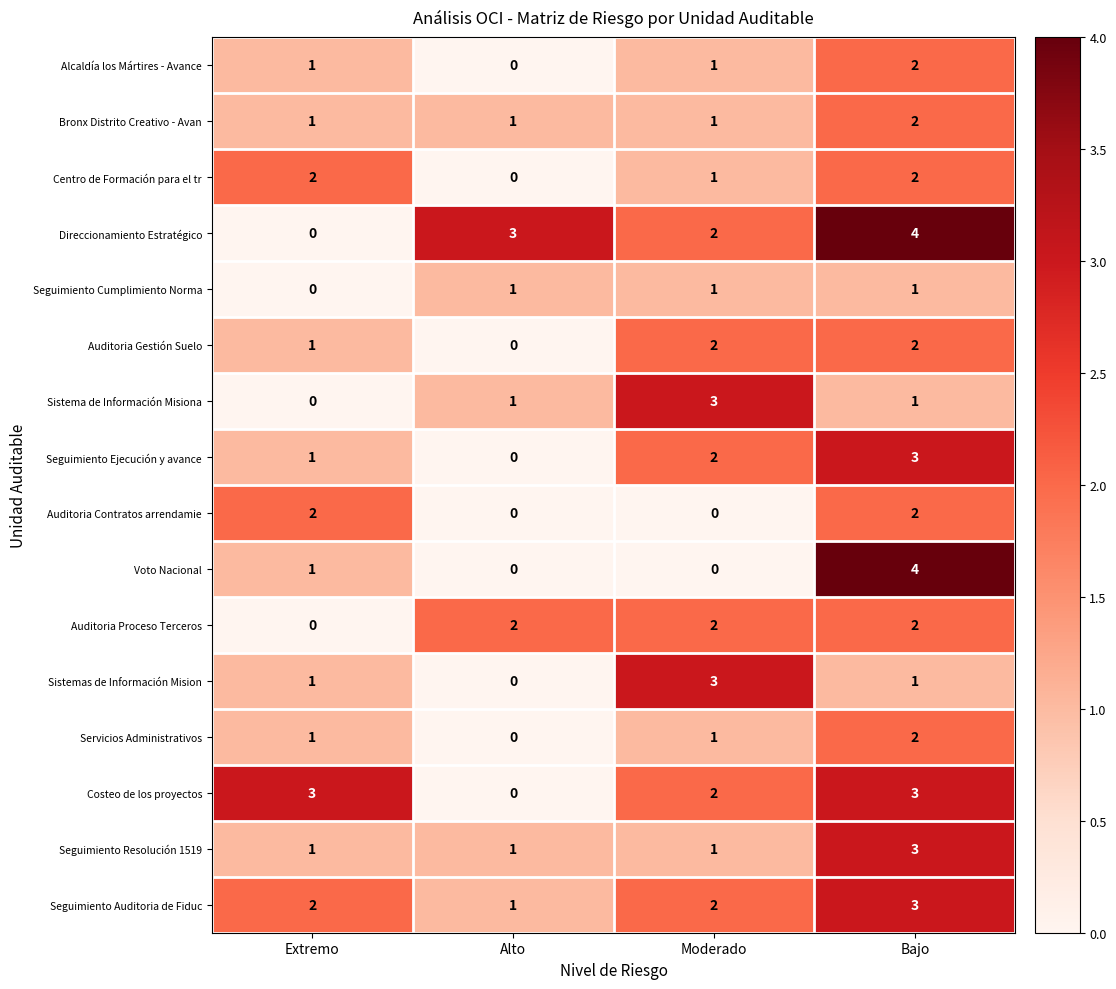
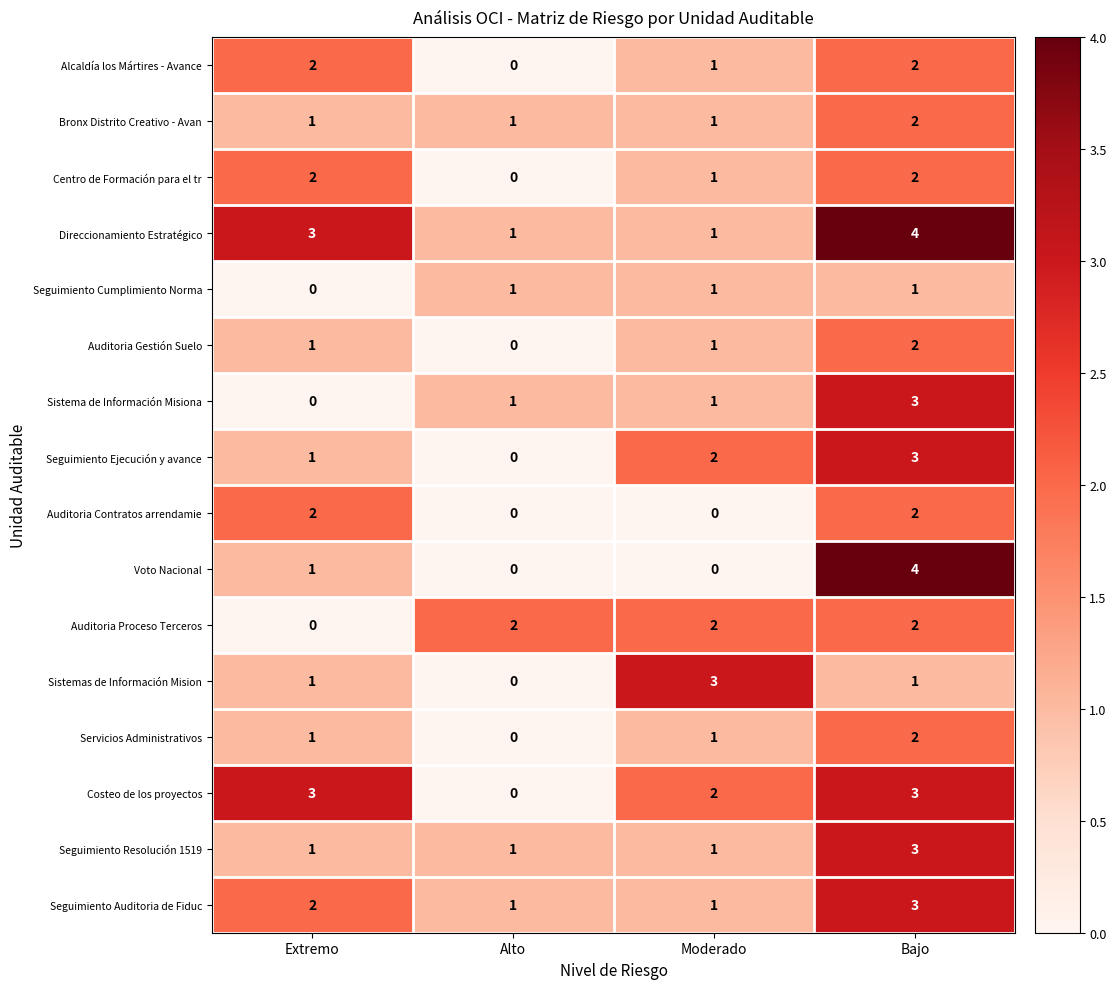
  {
    "Alcaldía los Mártires - Avance": {
-     "Extremo": 1,
+     "Extremo": 2,
      "Alto": 0,
      "Moderado": 1,
      "Bajo": 2
    },
    "Bronx Distrito Creativo - Avan": {
      "Extremo": 1,
      "Alto": 1,
      "Moderado": 1,
      "Bajo": 2
    },
    "Centro de Formación para el tr": {
      "Extremo": 2,
      "Alto": 0,
      "Moderado": 1,
      "Bajo": 2
    },
    "Direccionamiento Estratégico": {
-     "Extremo": 0,
-     "Alto": 3,
-     "Moderado": 2,
+     "Extremo": 3,
+     "Alto": 1,
+     "Moderado": 1,
      "Bajo": 4
    },
    "Seguimiento Cumplimiento Norma": {
      "Extremo": 0,
      "Alto": 1,
      "Moderado": 1,
      "Bajo": 1
    },
    "Auditoria Gestión Suelo": {
      "Extremo": 1,
      "Alto": 0,
-     "Moderado": 2,
+     "Moderado": 1,
      "Bajo": 2
    },
    "Sistema de Información Misiona": {
      "Extremo": 0,
      "Alto": 1,
-     "Moderado": 3,
-     "Bajo": 1
+     "Moderado": 1,
+     "Bajo": 3
    },
    "Seguimiento Ejecución y avance": {
      "Extremo": 1,
      "Alto": 0,
      "Moderado": 2,
      "Bajo": 3
    },
    "Auditoria Contratos arrendamie": {
      "Extremo": 2,
      "Alto": 0,
      "Moderado": 0,
      "Bajo": 2
    },
    "Voto Nacional": {
      "Extremo": 1,
      "Alto": 0,
      "Moderado": 0,
      "Bajo": 4
    },
    "Auditoria Proceso Terceros": {
      "Extremo": 0,
      "Alto": 2,
      "Moderado": 2,
      "Bajo": 2
    },
    "Sistemas de Información Mision": {
      "Extremo": 1,
      "Alto": 0,
      "Moderado": 3,
      "Bajo": 1
    },
    "Servicios Administrativos": {
      "Extremo": 1,
      "Alto": 0,
      "Moderado": 1,
      "Bajo": 2
    },
    "Costeo de los proyectos": {
      "Extremo": 3,
      "Alto": 0,
      "Moderado": 2,
      "Bajo": 3
    },
    "Seguimiento Resolución 1519": {
      "Extremo": 1,
      "Alto": 1,
      "Moderado": 1,
      "Bajo": 3
    },
    "Seguimiento Auditoria de Fiduc": {
      "Extremo": 2,
      "Alto": 1,
-     "Moderado": 2,
+     "Moderado": 1,
      "Bajo": 3
    }
  }
